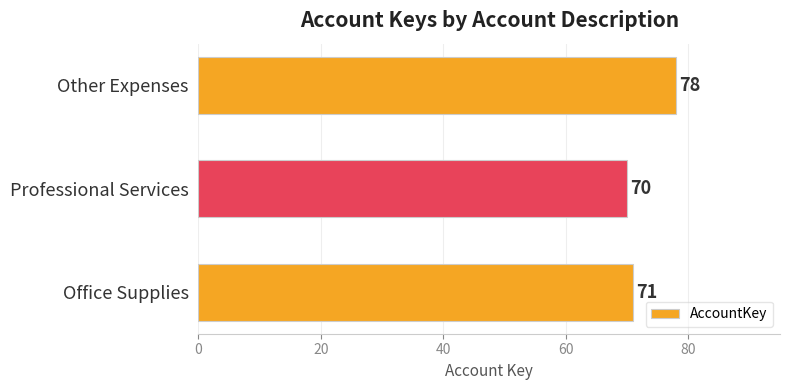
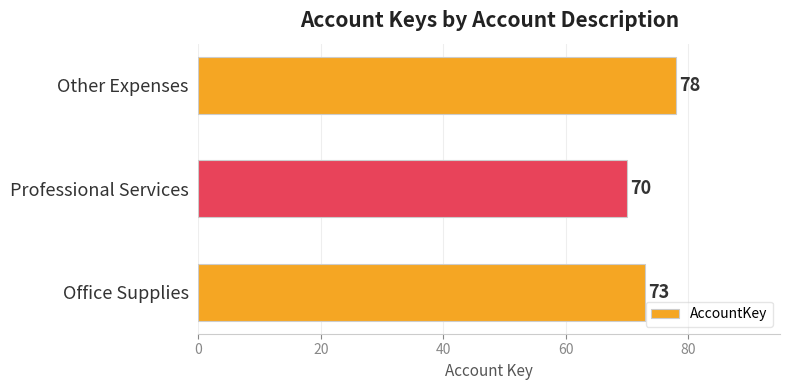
  {
    "Other Expenses": 78,
    "Professional Services": 70,
-   "Office Supplies": 71
+   "Office Supplies": 73
  }
